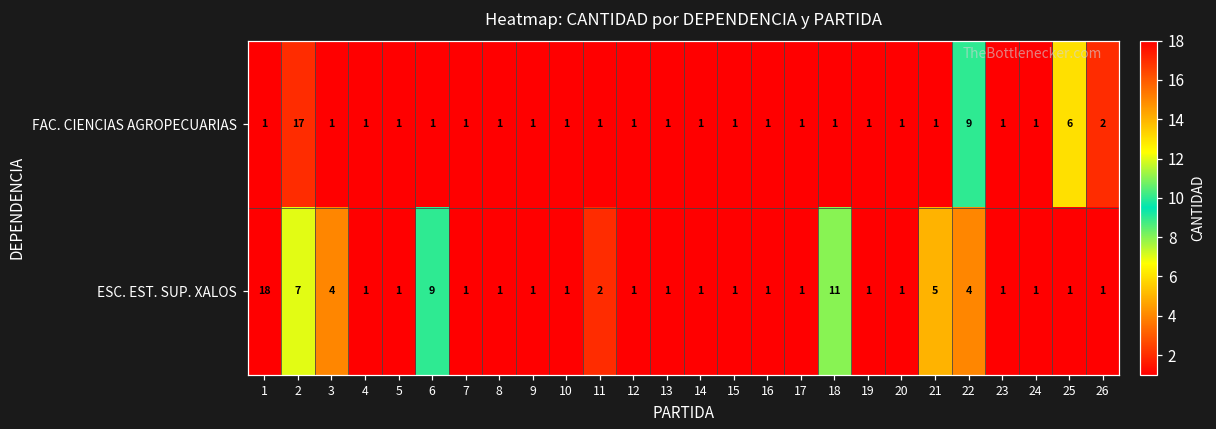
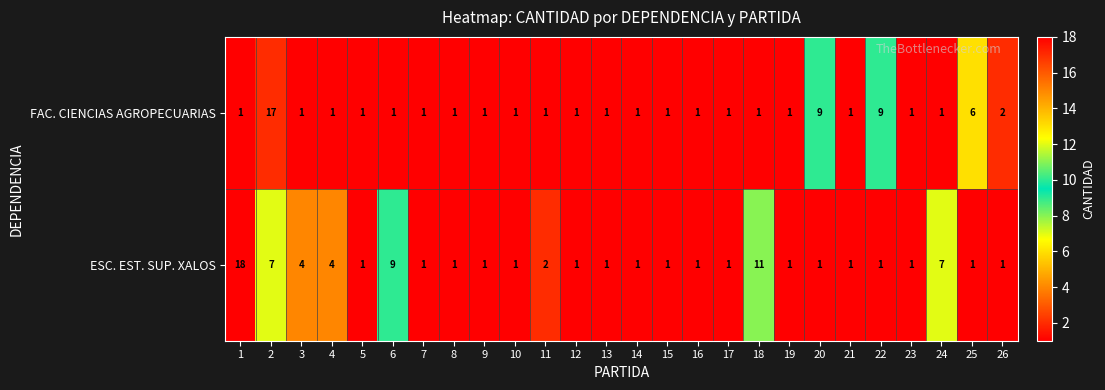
  {
    "FAC. CIENCIAS AGROPECUARIAS": {
      "1": 1,
      "2": 17,
      "3": 1,
      "4": 1,
      "5": 1,
      "6": 1,
      "7": 1,
      "8": 1,
      "9": 1,
      "10": 1,
      "11": 1,
      "12": 1,
      "13": 1,
      "14": 1,
      "15": 1,
      "16": 1,
      "17": 1,
      "18": 1,
      "19": 1,
-     "20": 1,
+     "20": 9,
      "21": 1,
      "22": 9,
      "23": 1,
      "25": 6,
      "26": 2
    },
    "ESC. EST. SUP. XALOS": {
      "1": 18,
      "2": 7,
      "3": 4,
-     "4": 1,
+     "4": 4,
      "5": 1,
      "6": 9,
      "7": 1,
      "8": 1,
      "9": 1,
      "10": 1,
      "11": 2,
      "12": 1,
      "13": 1,
      "14": 1,
      "15": 1,
      "16": 1,
      "17": 1,
      "18": 11,
      "19": 1,
      "20": 1,
-     "21": 5,
-     "22": 4,
+     "21": 1,
+     "22": 1,
      "23": 1,
-     "24": 1,
+     "24": 7,
      "25": 1,
      "26": 1
    }
  }
